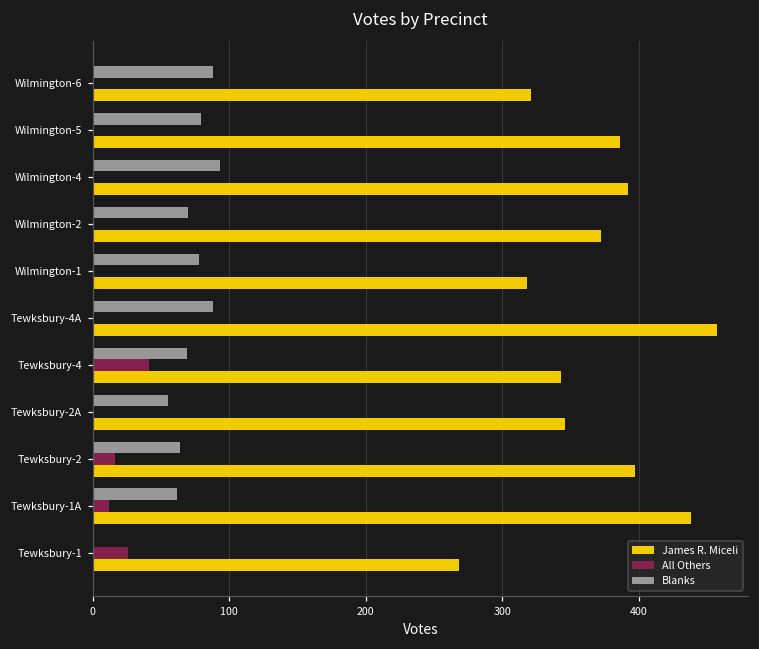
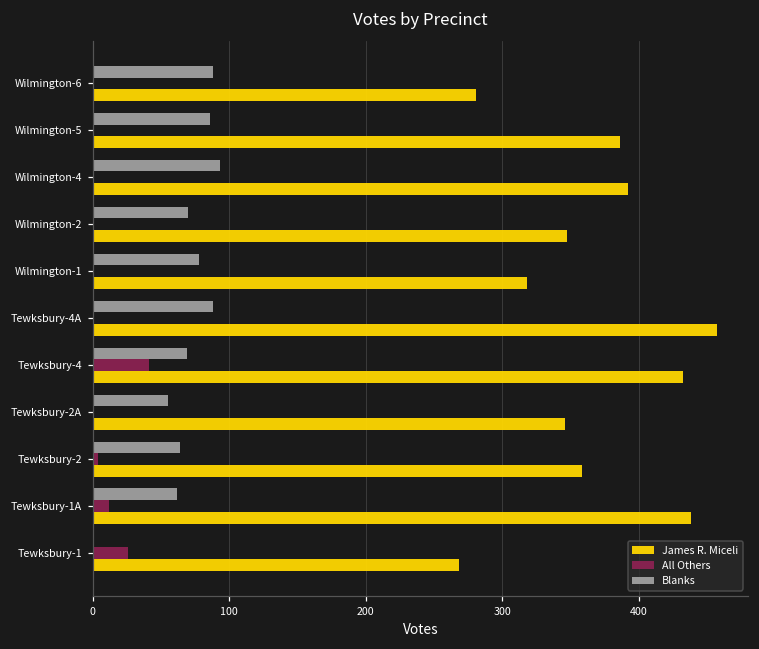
  {
    "James R. Miceli": {
-     "Wilmington-6": 321,
+     "Wilmington-6": 281,
      "Wilmington-5": 386,
      "Wilmington-4": 392,
-     "Wilmington-2": 372,
+     "Wilmington-2": 347,
      "Wilmington-1": 318,
      "Tewksbury-4A": 457,
-     "Tewksbury-4": 343,
+     "Tewksbury-4": 432,
      "Tewksbury-2A": 346,
-     "Tewksbury-2": 397,
+     "Tewksbury-2": 358,
      "Tewksbury-1A": 438,
      "Tewksbury-1": 268
    },
    "All Others": {
      "Wilmington-6": 0,
      "Wilmington-5": 0,
      "Wilmington-4": 0,
      "Wilmington-2": 0,
      "Wilmington-1": 0,
      "Tewksbury-4": 41,
-     "Tewksbury-2": 16,
+     "Tewksbury-2": 4,
      "Tewksbury-1A": 12,
      "Tewksbury-1": 26
    },
    "Blanks": {
      "Wilmington-6": 88,
-     "Wilmington-5": 79,
+     "Wilmington-5": 86,
      "Wilmington-4": 93,
      "Wilmington-2": 70,
      "Wilmington-1": 78,
      "Tewksbury-4A": 88,
      "Tewksbury-4": 69,
      "Tewksbury-2A": 55,
      "Tewksbury-2": 64,
      "Tewksbury-1A": 62
    }
  }
